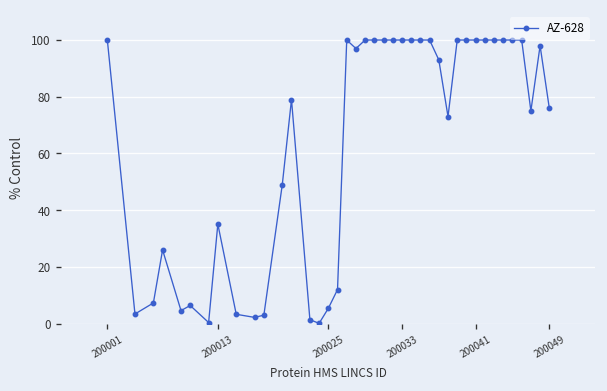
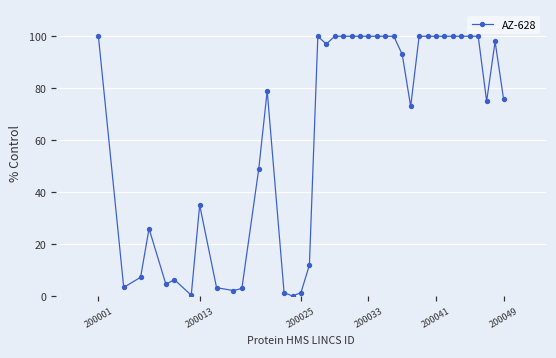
  {
    "200001": 100,
    "200013": 35,
-   "200025": 5,
+   "200025": 1,
    "200033": 100,
    "200041": 100,
    "200049": 76
  }
